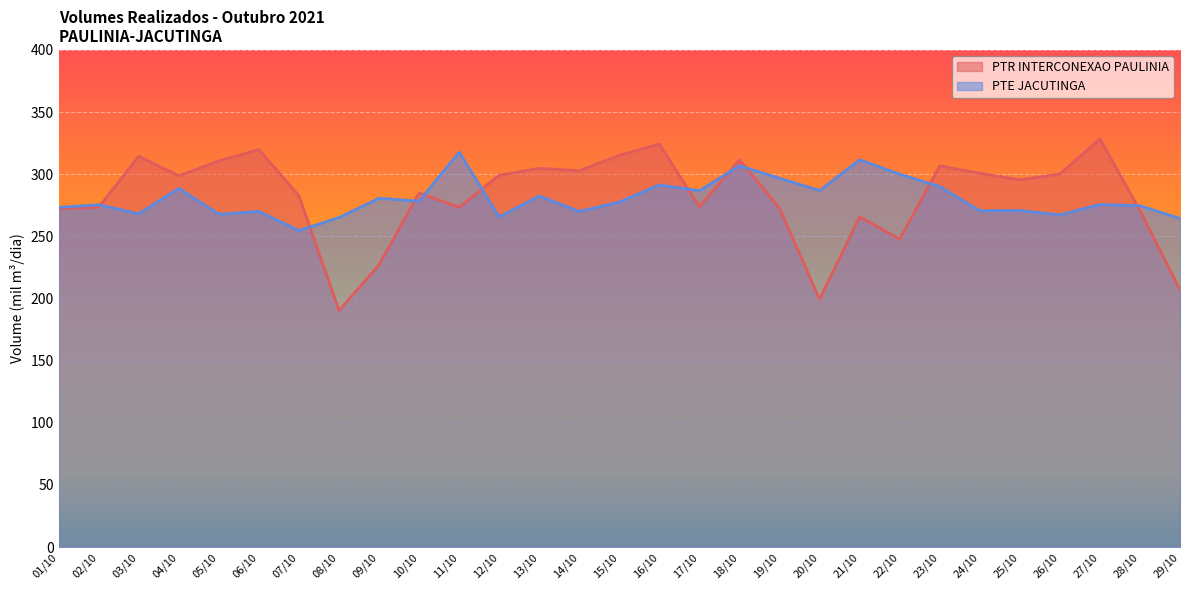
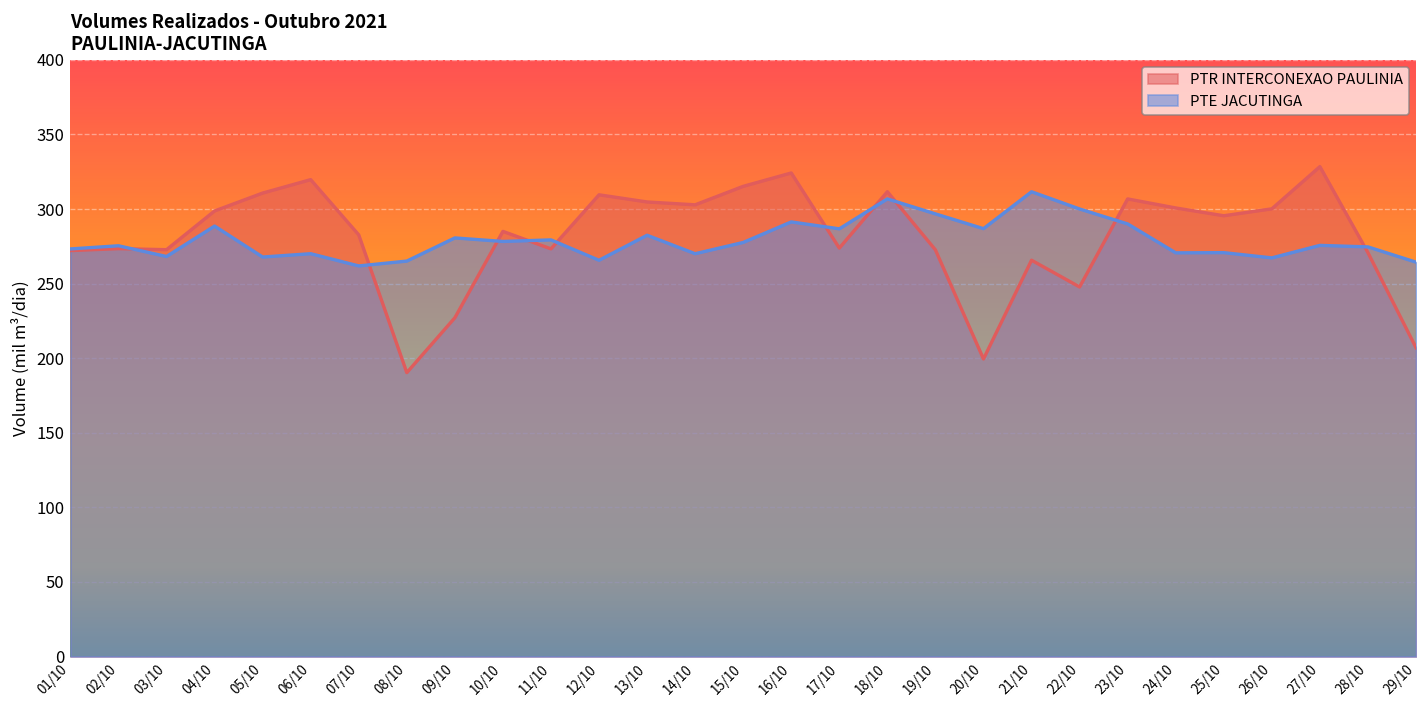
  {
    "PTR INTERCONEXAO PAULINIA": {
-     "03/10": 314,
+     "03/10": 273,
      "04/10": 299,
      "05/10": 311,
      "06/10": 320,
      "07/10": 283,
      "08/10": 190,
      "09/10": 227,
      "10/10": 285,
      "11/10": 273,
-     "12/10": 299,
+     "12/10": 310,
      "13/10": 305,
      "14/10": 303,
      "15/10": 315,
      "16/10": 324,
      "17/10": 274,
      "18/10": 312,
      "19/10": 273,
      "20/10": 200,
      "21/10": 266,
      "22/10": 248,
      "23/10": 307,
      "24/10": 301,
      "25/10": 296,
      "26/10": 300,
      "27/10": 328,
      "28/10": 271,
      "29/10": 207
    },
    "PTE JACUTINGA": {
      "03/10": 268,
      "04/10": 289,
      "05/10": 268,
      "06/10": 270,
-     "07/10": 255,
+     "07/10": 262,
      "08/10": 265,
      "09/10": 281,
      "10/10": 278,
-     "11/10": 318,
+     "11/10": 279,
      "12/10": 266,
      "13/10": 282,
      "14/10": 270,
      "15/10": 278,
      "16/10": 291,
      "17/10": 287,
      "18/10": 307,
      "19/10": 297,
      "20/10": 287,
      "21/10": 312,
      "22/10": 300,
      "23/10": 290,
      "24/10": 271,
      "25/10": 271,
      "26/10": 267,
      "27/10": 276,
      "28/10": 275,
      "29/10": 264
    }
  }
